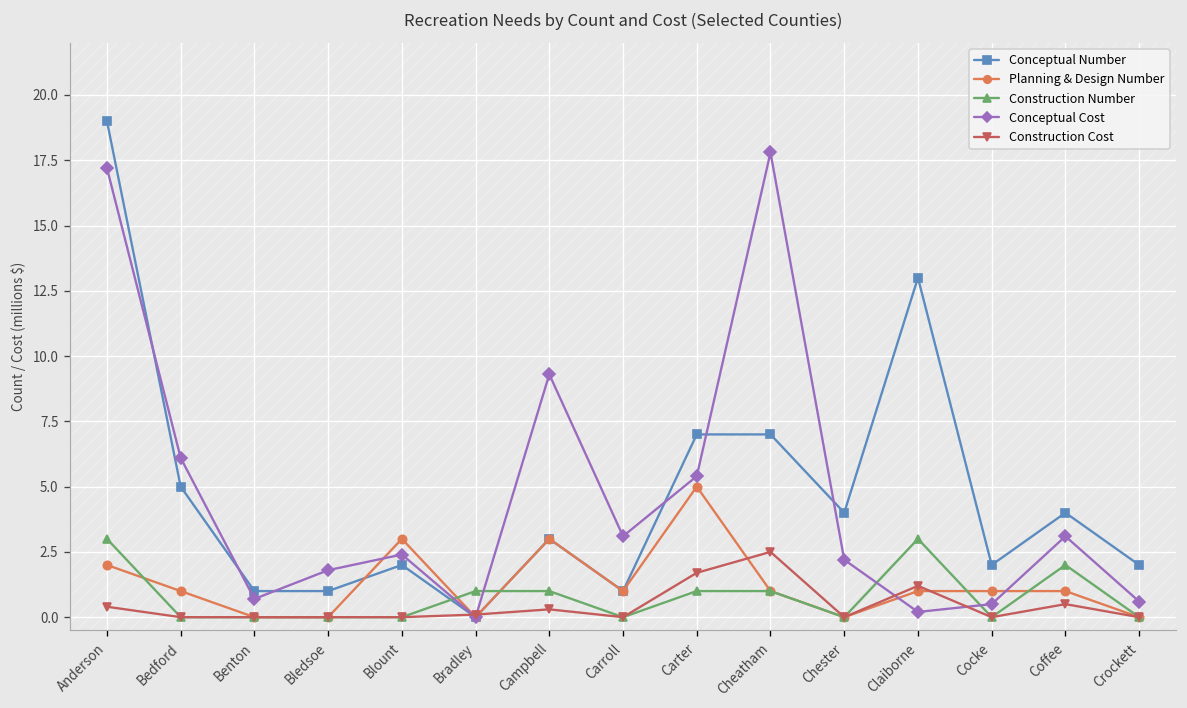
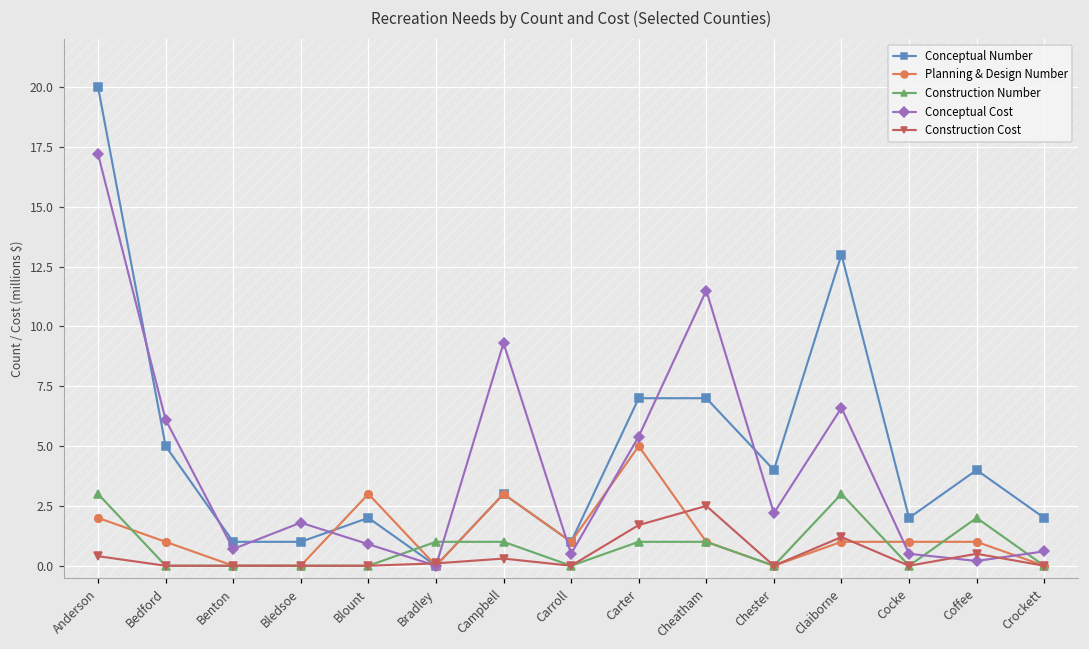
  {
    "Conceptual Number": {
-     "Anderson": 19,
+     "Anderson": 20,
      "Bedford": 5,
      "Benton": 1,
      "Bledsoe": 1,
      "Blount": 2,
      "Carter": 7,
      "Cheatham": 7,
      "Chester": 4,
      "Claiborne": 13,
      "Cocke": 2,
      "Coffee": 4,
      "Crockett": 2
    },
    "Construction Number": {
      "Anderson": 3.0,
      "Bradley": 1.0,
      "Campbell": 1.0,
      "Carter": 1.0,
      "Claiborne": 3.0,
      "Coffee": 2.0
    },
    "Conceptual Cost": {
      "Anderson": 17.2,
      "Bedford": 6.1,
      "Benton": 0.7,
      "Bledsoe": 1.8,
-     "Blount": 2.4,
+     "Blount": 0.9,
      "Campbell": 9.3,
-     "Carroll": 3.1,
+     "Carroll": 0.5,
      "Carter": 5.4,
-     "Cheatham": 17.8,
+     "Cheatham": 11.5,
      "Chester": 2.2,
-     "Claiborne": 0.2,
+     "Claiborne": 6.6,
      "Cocke": 0.5,
-     "Coffee": 3.1,
+     "Coffee": 0.2,
      "Crockett": 0.6
    }
  }
